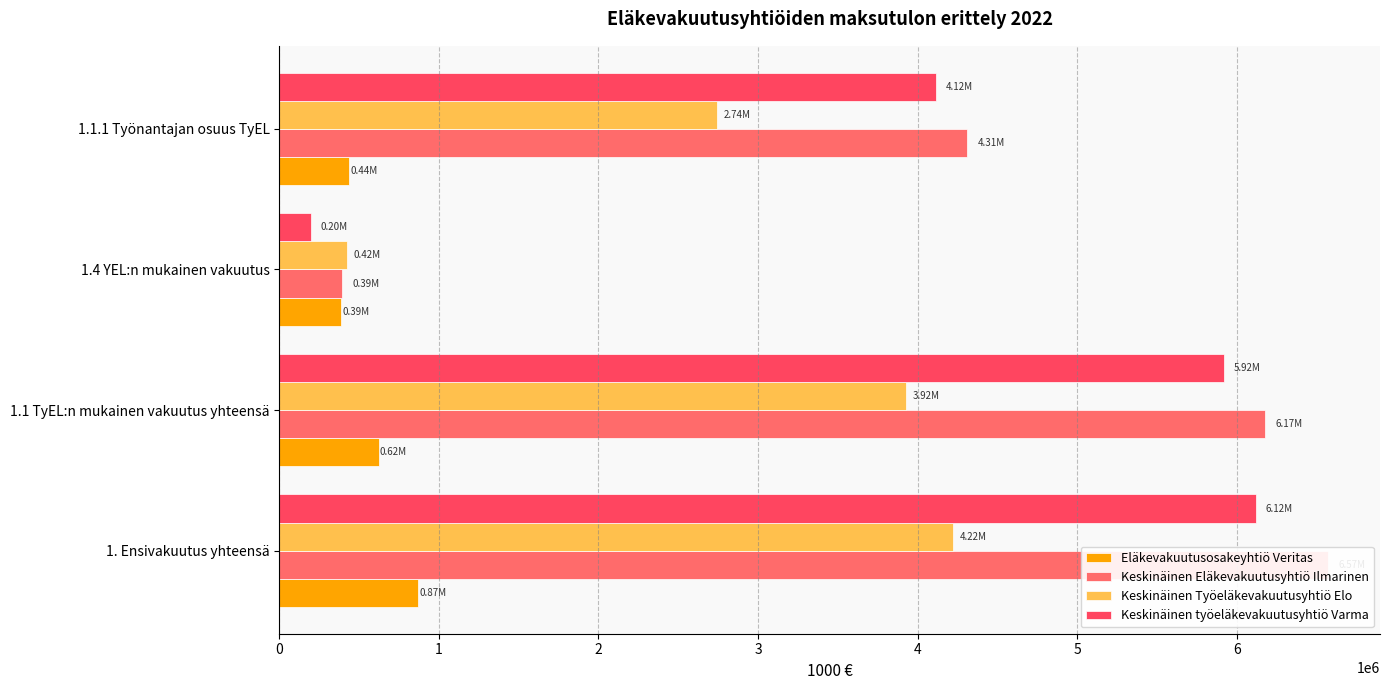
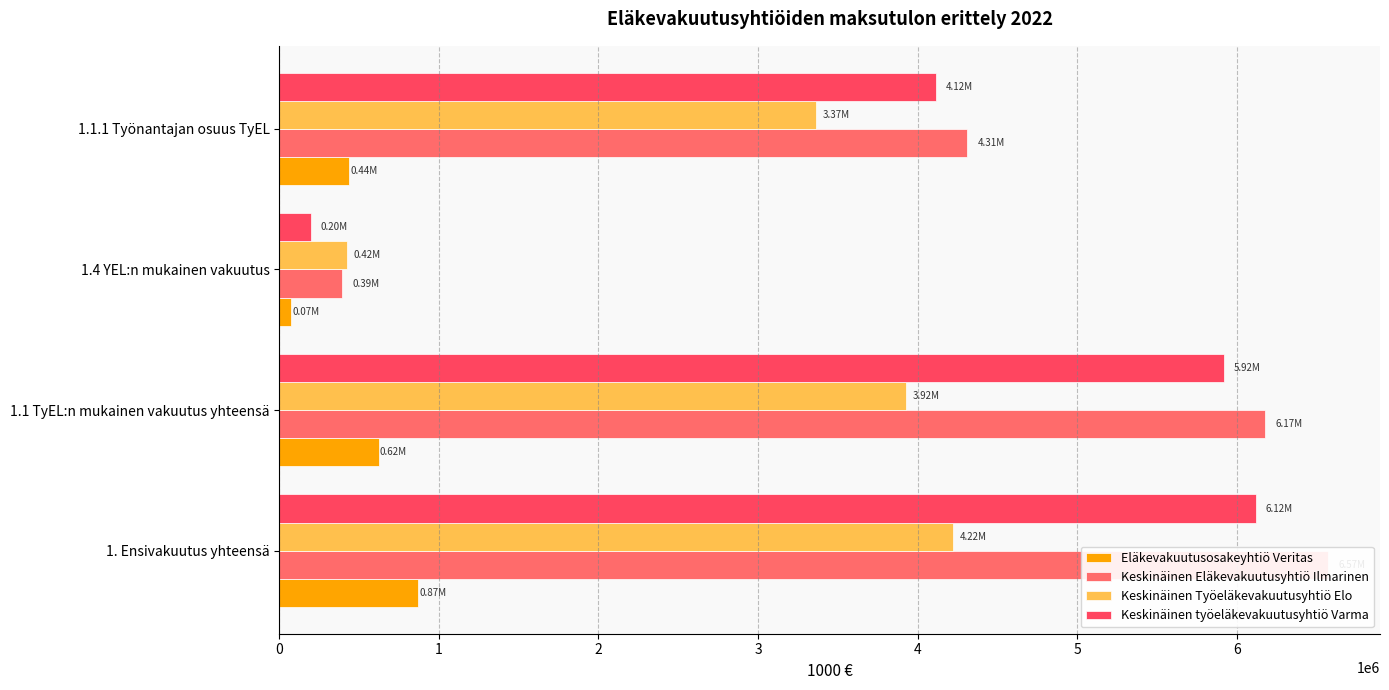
  {
    "Eläkevakuutusosakeyhtiö Veritas": {
      "1.1.1 Työnantajan osuus TyEL": "0.44M",
-     "1.4 YEL:n mukainen vakuutus": "0.39M",
+     "1.4 YEL:n mukainen vakuutus": "0.07M",
      "1.1 TyEL:n mukainen vakuutus yhteensä": "0.62M",
      "1. Ensivakuutus yhteensä": "0.87M"
    },
    "Keskinäinen Työeläkevakuutusyhtiö Elo": {
-     "1.1.1 Työnantajan osuus TyEL": "2.74M",
+     "1.1.1 Työnantajan osuus TyEL": "3.37M",
      "1.4 YEL:n mukainen vakuutus": "0.42M",
      "1.1 TyEL:n mukainen vakuutus yhteensä": "3.92M",
      "1. Ensivakuutus yhteensä": "4.22M"
    }
  }
